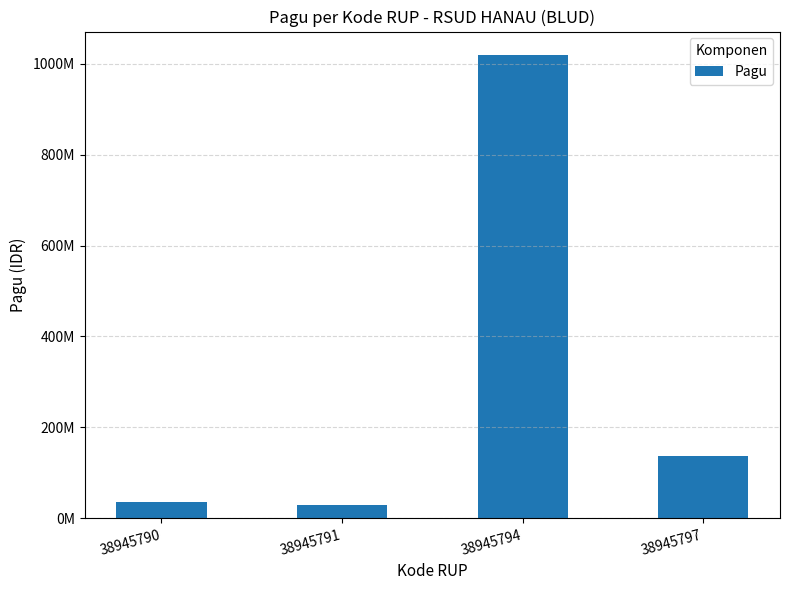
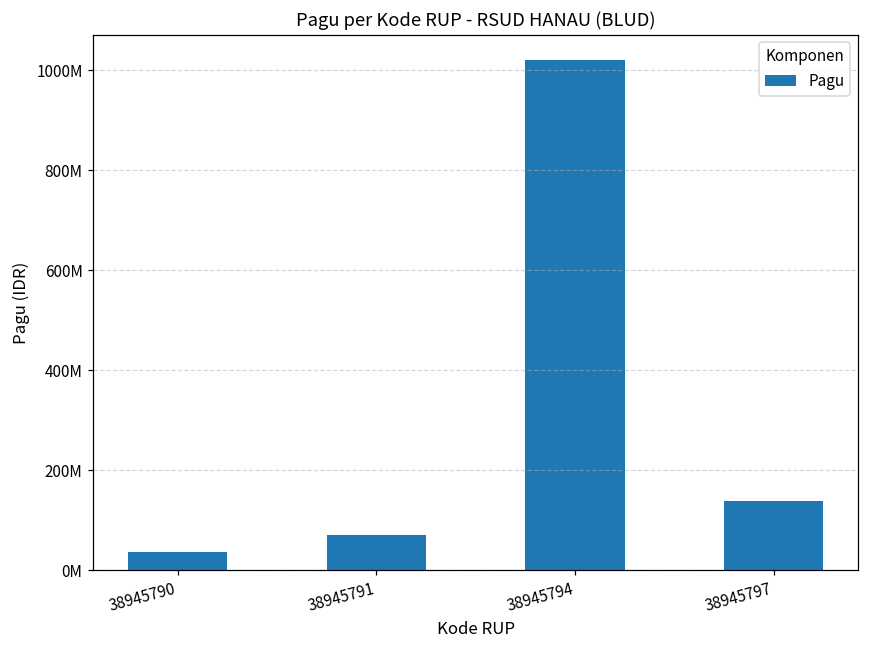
  {
    "38945790": 40000000,
-   "38945791": 30000000,
+   "38945791": 70000000,
    "38945794": 1020000000,
    "38945797": 140000000
  }
